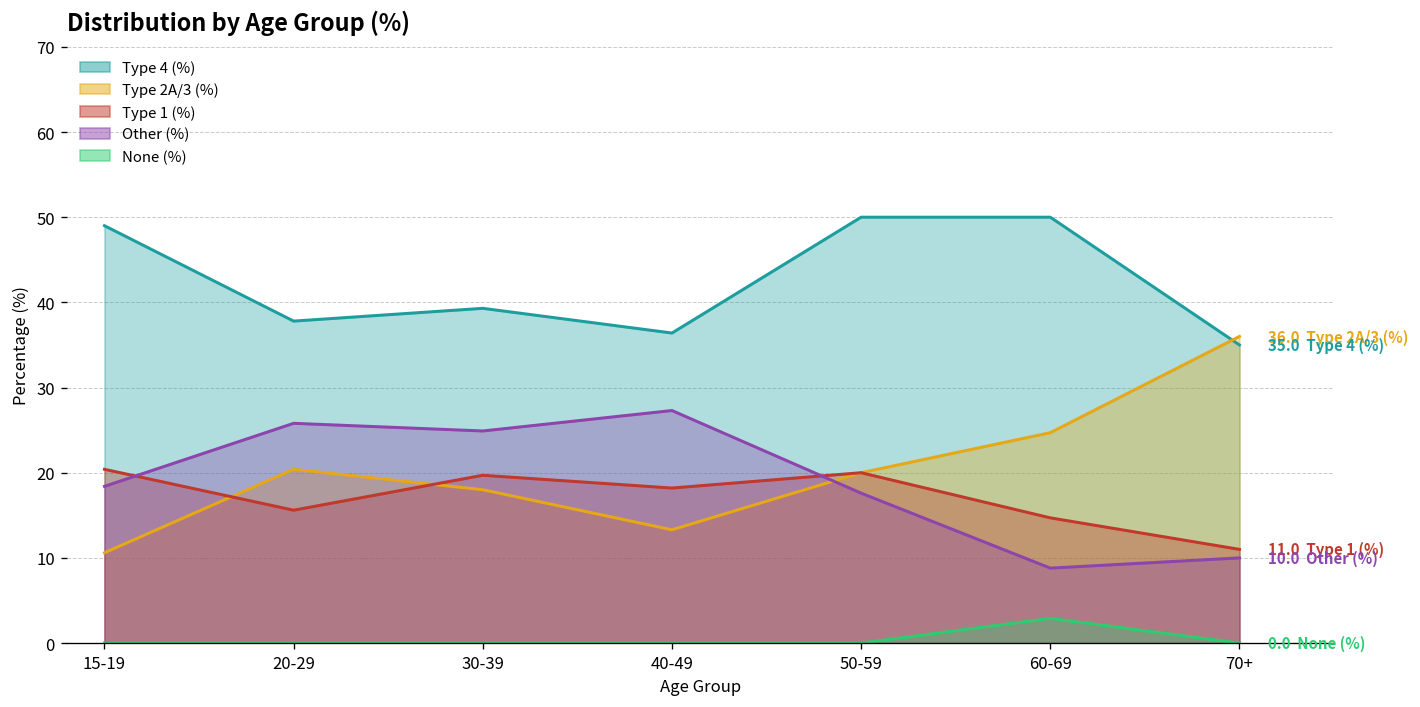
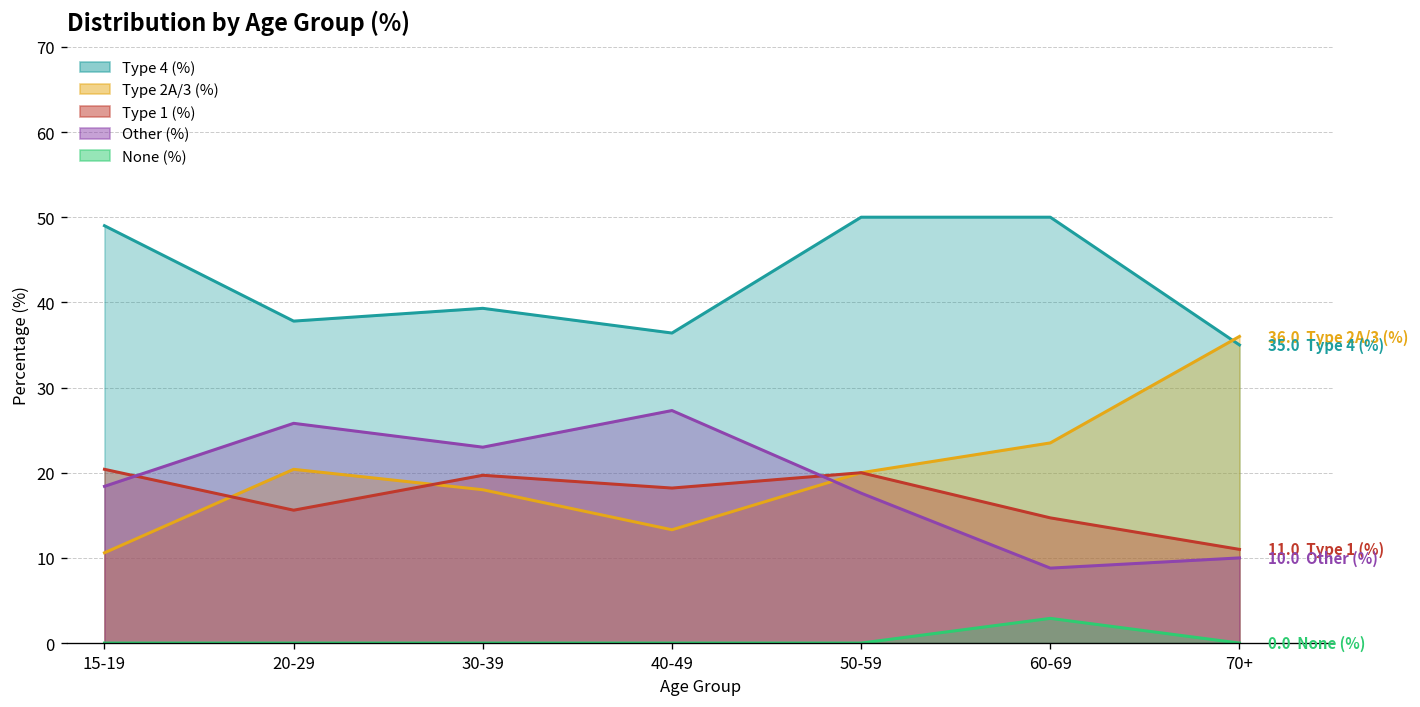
  {
    "Type 2A/3 (%)": {
      "15-19": 11,
      "20-29": 20,
      "30-39": 18,
      "40-49": 13,
-     "60-69": 25
+     "60-69": 24
    },
    "Type 1 (%)": {
      "15-19": 20,
      "20-29": 16,
      "30-39": 20,
      "40-49": 18,
      "60-69": 15
    },
    "Other (%)": {
      "15-19": 18,
      "20-29": 26,
-     "30-39": 25,
+     "30-39": 23,
      "40-49": 27,
      "50-59": 18,
      "60-69": 9
    }
  }
